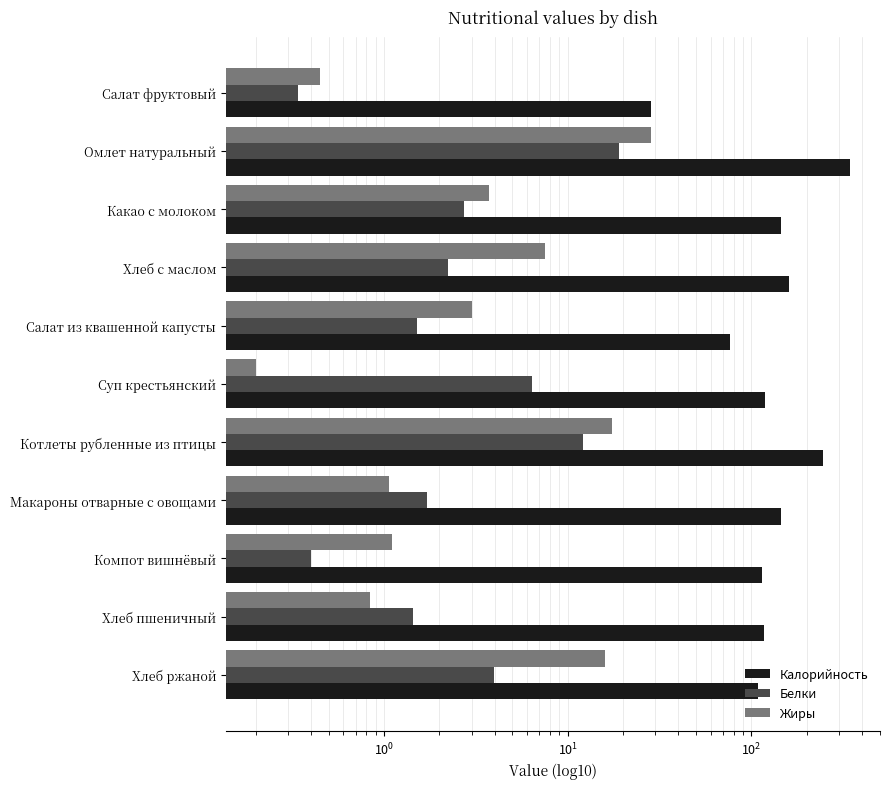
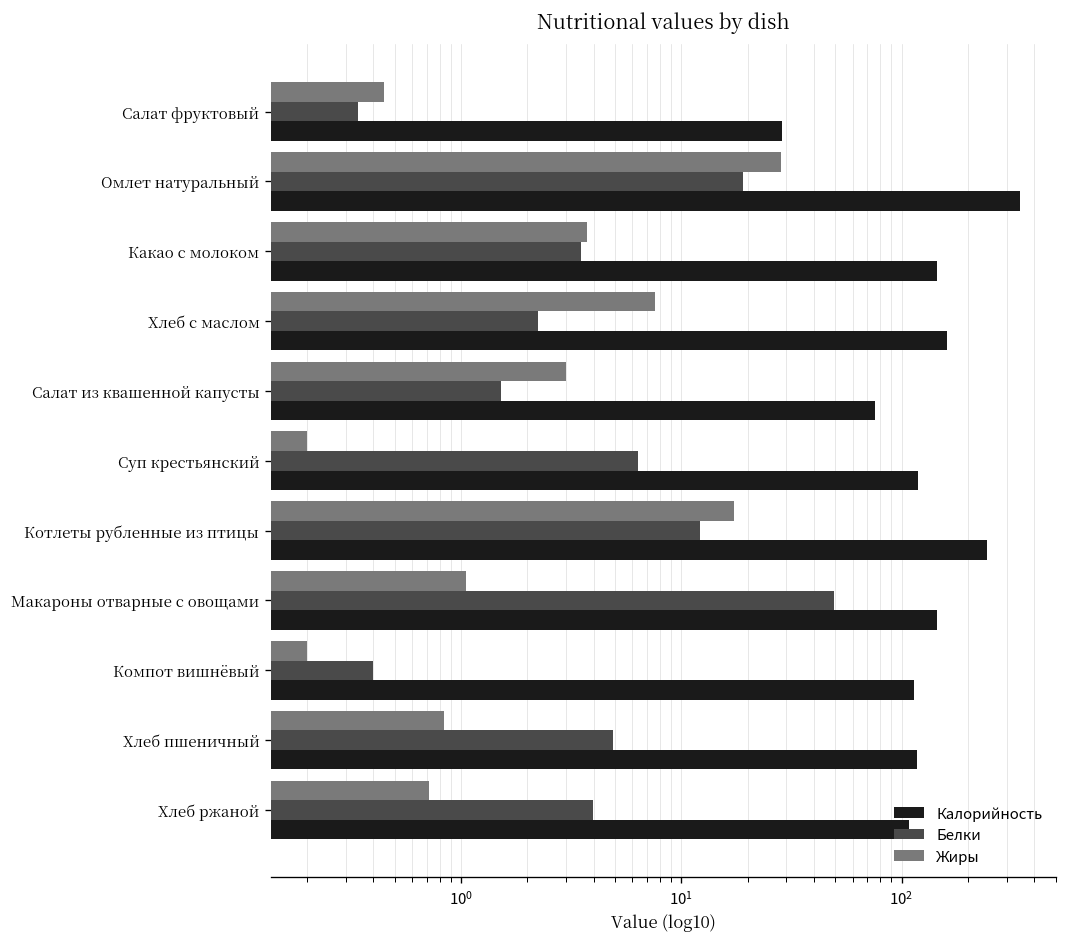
  {
    "Калорийность": {
      "Салат фруктовый": 29,
      "Омлет натуральный": 350,
      "Какао с молоком": 150,
      "Хлеб с маслом": 160,
      "Салат из квашенной капусты": 76,
      "Суп крестьянский": 120,
      "Котлеты рубленные из птицы": 250,
      "Макароны отварные с овощами": 150,
      "Компот вишнёвый": 110,
      "Хлеб пшеничный": 120,
      "Хлеб ржаной": 110
    },
    "Белки": {
      "Салат фруктовый": 0.34,
      "Омлет натуральный": 19,
-     "Какао с молоком": 2.7,
+     "Какао с молоком": 3.5,
      "Хлеб с маслом": 2.2,
      "Салат из квашенной капусты": 1.5,
      "Суп крестьянский": 6.4,
      "Котлеты рубленные из птицы": 12,
-     "Макароны отварные с овощами": 1.7,
+     "Макароны отварные с овощами": 50,
      "Компот вишнёвый": 0.4,
-     "Хлеб пшеничный": 1.4,
+     "Хлеб пшеничный": 4.9,
      "Хлеб ржаной": 4.0
    },
    "Жиры": {
      "Салат фруктовый": 0.45,
      "Омлет натуральный": 28,
      "Какао с молоком": 3.7,
      "Хлеб с маслом": 7.6,
      "Салат из квашенной капусты": 3.0,
      "Суп крестьянский": 0.20,
      "Котлеты рубленные из птицы": 17,
      "Макароны отварные с овощами": 1.1,
-     "Компот вишнёвый": 1.1,
+     "Компот вишнёвый": 0.2,
      "Хлеб пшеничный": 0.8,
-     "Хлеб ржаной": 16
+     "Хлеб ржаной": 0.72
    }
  }
